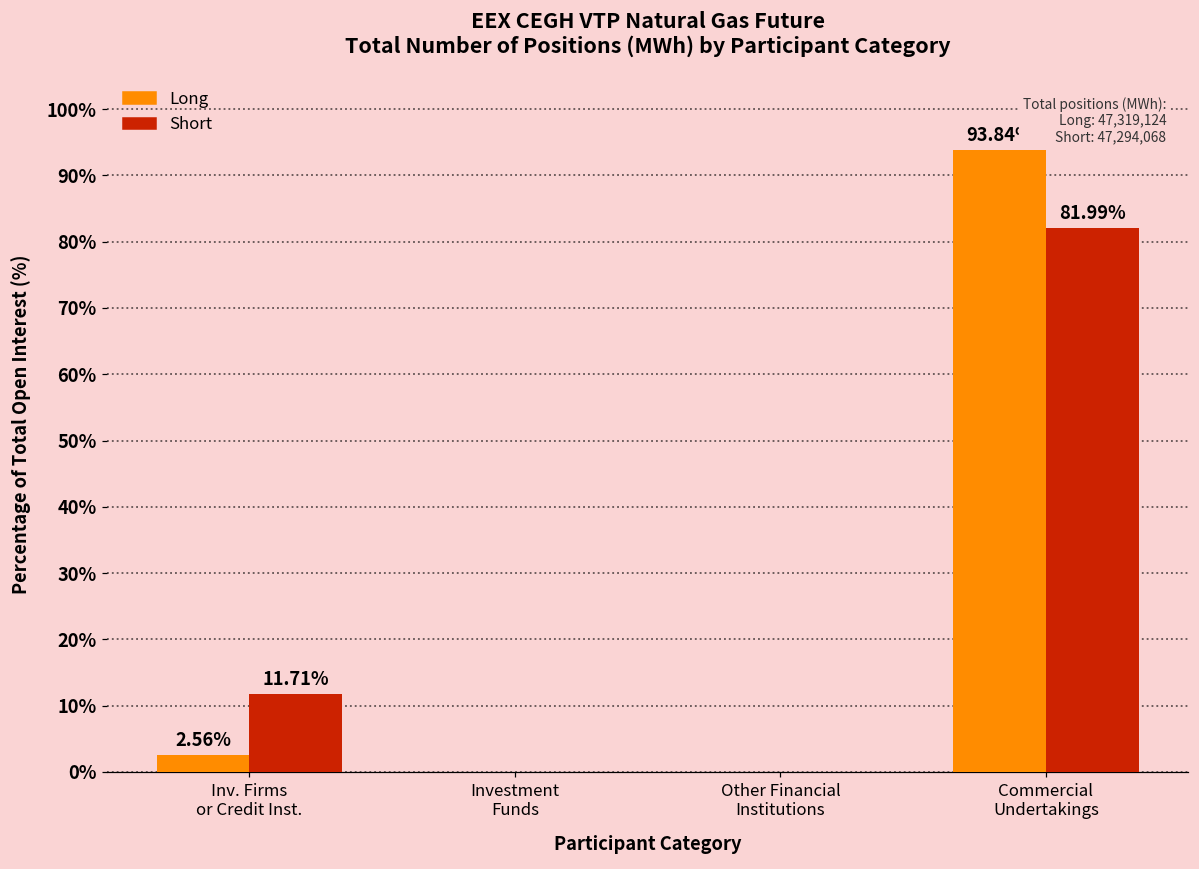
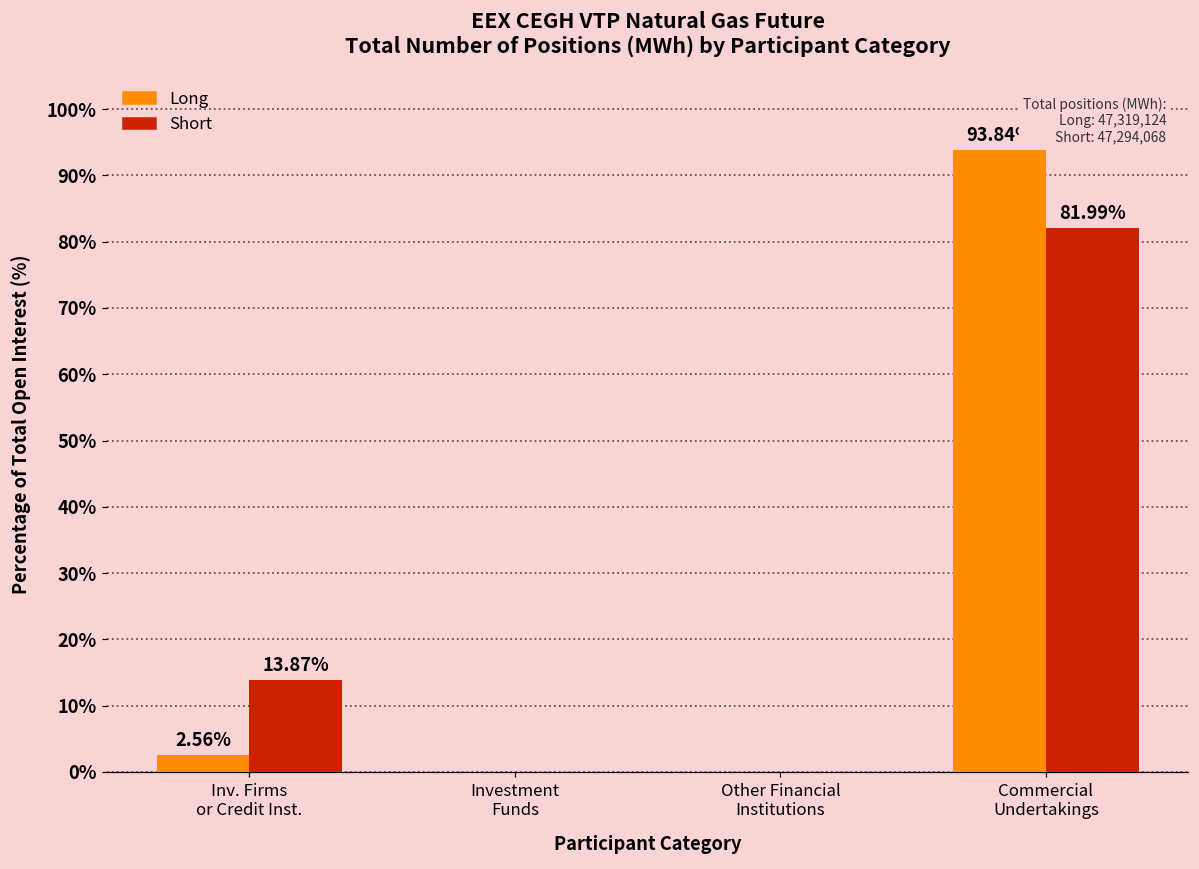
  {
    "Long": {
      "Inv. Firms or Credit Inst.": "2.56%"
    },
    "Short": {
-     "Inv. Firms or Credit Inst.": "11.71%",
+     "Inv. Firms or Credit Inst.": "13.87%",
      "Commercial Undertakings": "81.99%"
    }
  }
